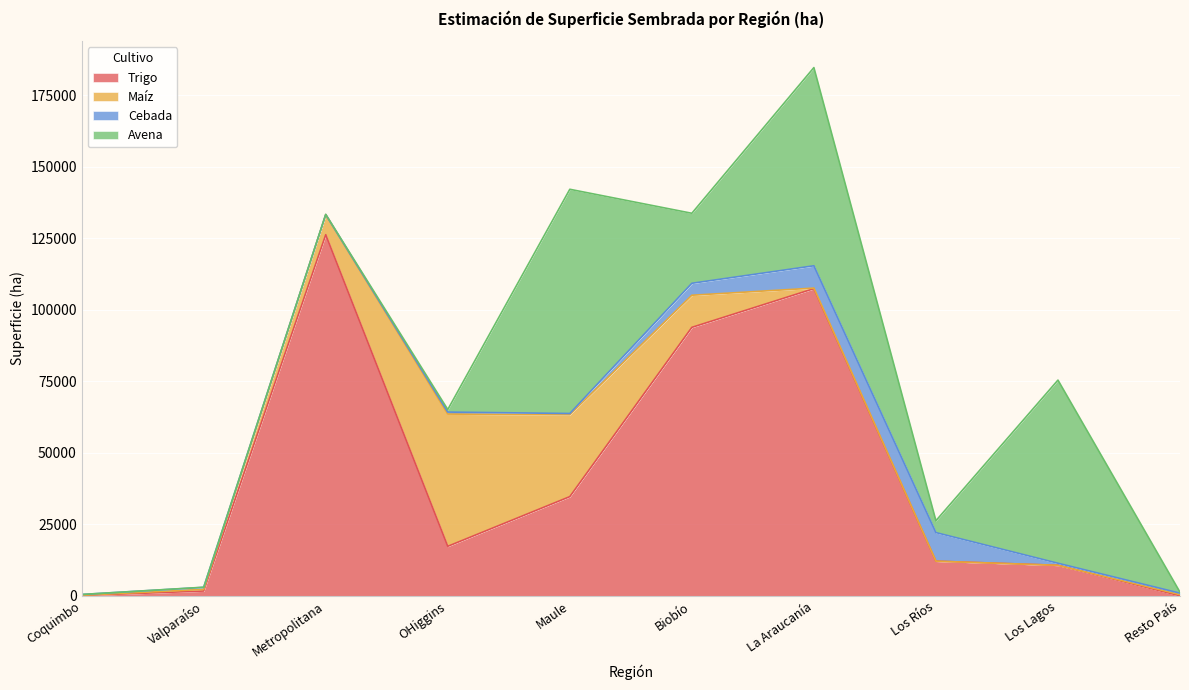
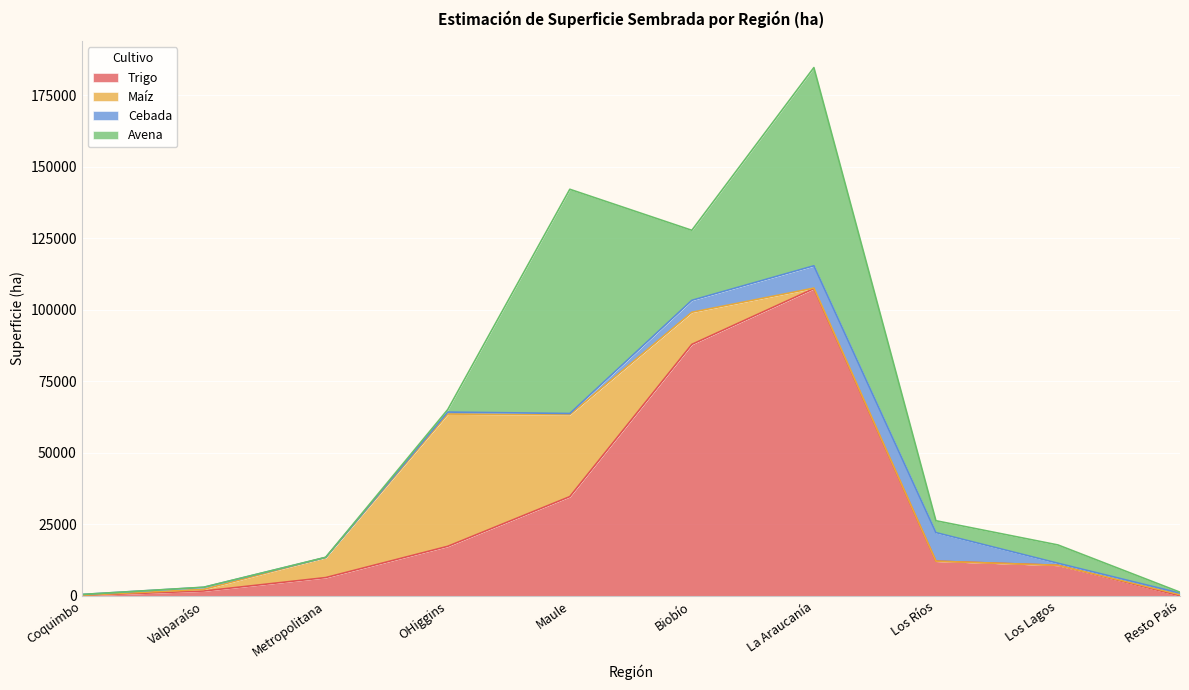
  {
    "Trigo": {
-     "Metropolitana": 126000,
+     "Metropolitana": 6000,
      "OHiggins": 17000,
      "Maule": 35000,
-     "Biobío": 94000
+     "Biobío": 88000
    },
    "Maíz": {
      "Biobío": 11000
    },
    "Cebada": {
      "Biobío": 4000,
      "La Araucanía": 8000,
      "Los Ríos": 10000
    },
    "Avena": {
      "OHiggins": 1000,
      "Maule": 78000,
      "Biobío": 24000,
      "La Araucanía": 69000,
      "Los Ríos": 4000,
-     "Los Lagos": 64000
+     "Los Lagos": 6000
    }
  }
